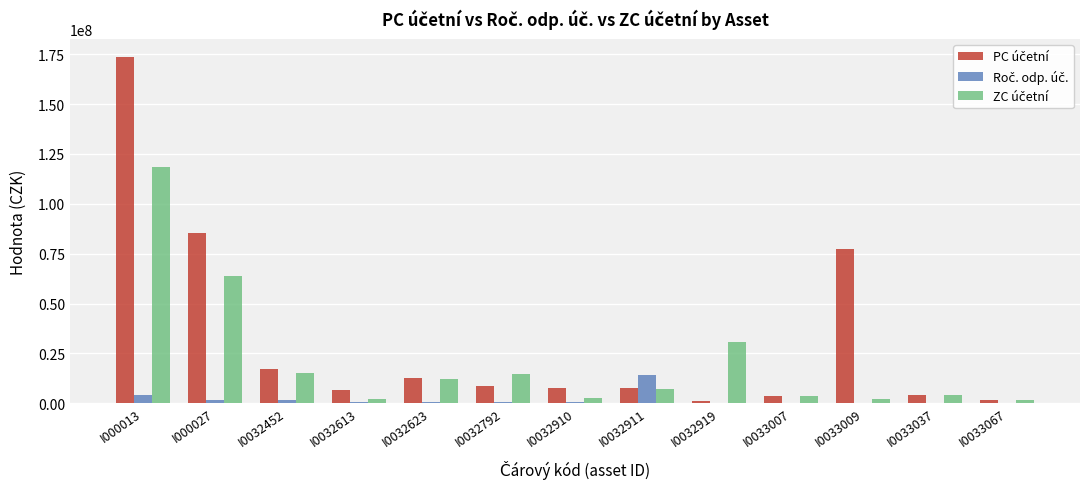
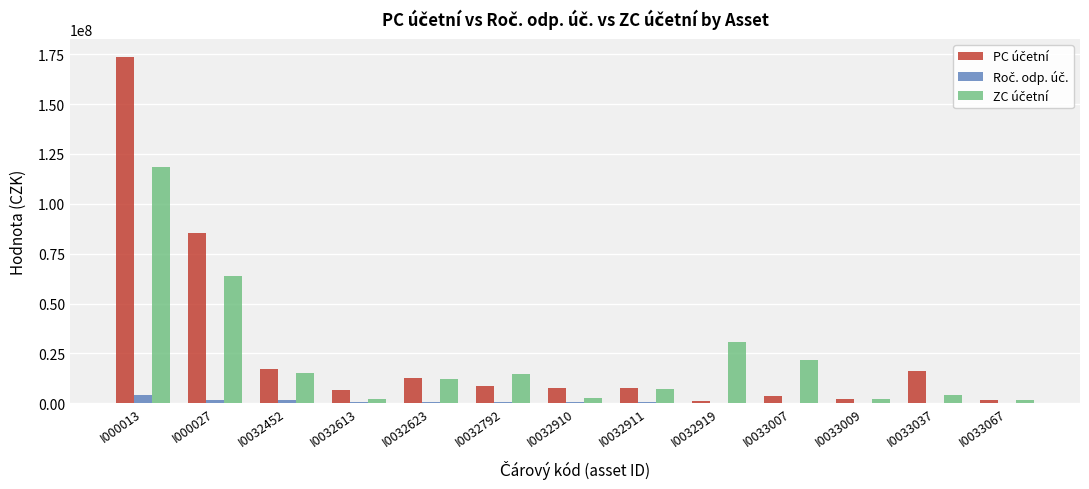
  {
    "PC účetní": {
      "I000013": 174000000,
      "I000027": 85000000,
      "I0032452": 17000000,
      "I0032613": 7000000,
      "I0032623": 13000000,
      "I0032792": 9000000,
      "I0032910": 7000000,
      "I0032911": 7000000,
      "I0032919": 1000000,
      "I0033007": 3000000,
-     "I0033009": 77000000,
-     "I0033037": 4000000,
+     "I0033009": 2000000,
+     "I0033037": 16000000,
      "I0033067": 2000000
    },
    "Roč. odp. úč.": {
      "I000013": 4000000,
      "I000027": 2000000,
      "I0032452": 2000000,
-     "I0032911": 14000000
+     "I0032911": 0
    },
    "ZC účetní": {
      "I000013": 119000000,
      "I000027": 64000000,
      "I0032452": 15000000,
      "I0032613": 2000000,
      "I0032623": 12000000,
      "I0032792": 15000000,
      "I0032910": 2000000,
      "I0032911": 7000000,
      "I0032919": 31000000,
-     "I0033007": 3000000,
+     "I0033007": 22000000,
      "I0033009": 2000000,
      "I0033037": 4000000,
      "I0033067": 2000000
    }
  }
